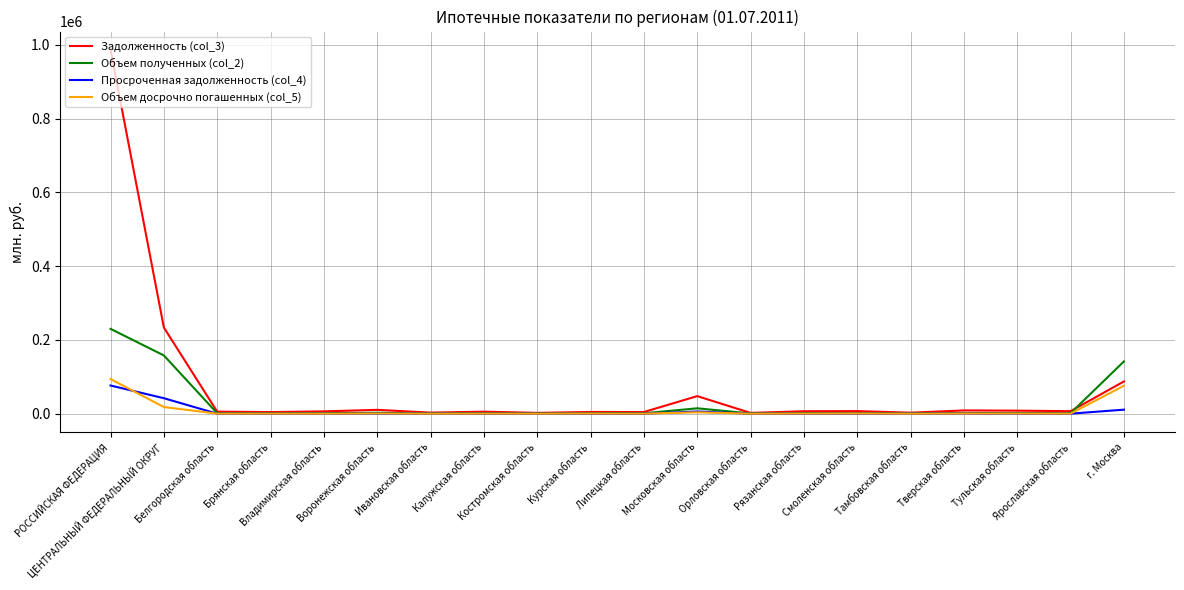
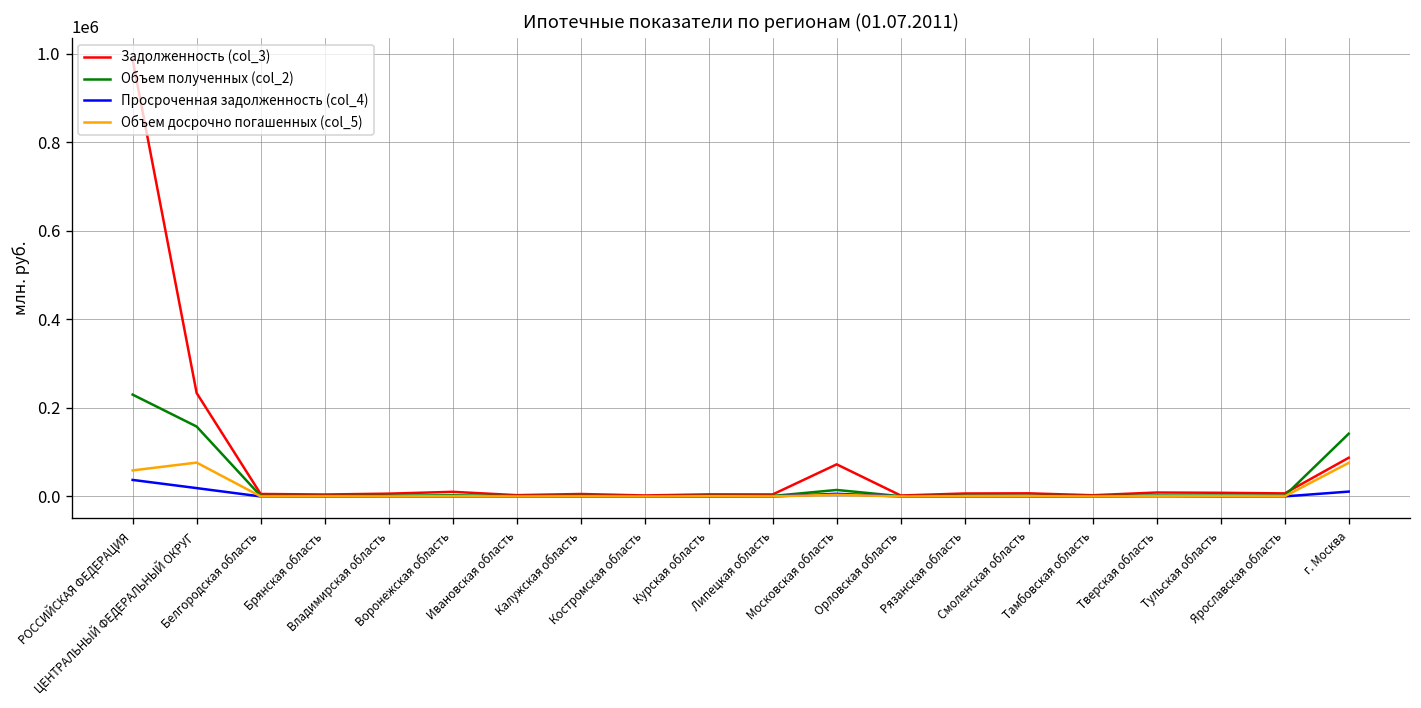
  {
    "Задолженность (col_3)": {
      "ЦЕНТРАЛЬНЫЙ ФЕДЕРАЛЬНЫЙ ОКРУГ": 230000,
      "Воронежская область": 10000,
-     "Московская область": 50000,
+     "Московская область": 70000,
      "Тверская область": 10000,
      "г. Москва": 90000
    },
    "Объем полученных (col_2)": {
      "РОССИЙСКАЯ ФЕДЕРАЦИЯ": 230000,
      "ЦЕНТРАЛЬНЫЙ ФЕДЕРАЛЬНЫЙ ОКРУГ": 160000,
      "Московская область": 10000,
      "г. Москва": 140000
    },
    "Просроченная задолженность (col_4)": {
-     "РОССИЙСКАЯ ФЕДЕРАЦИЯ": 80000,
-     "ЦЕНТРАЛЬНЫЙ ФЕДЕРАЛЬНЫЙ ОКРУГ": 40000,
+     "РОССИЙСКАЯ ФЕДЕРАЦИЯ": 40000,
+     "ЦЕНТРАЛЬНЫЙ ФЕДЕРАЛЬНЫЙ ОКРУГ": 20000,
      "г. Москва": 10000
    },
    "Объем досрочно погашенных (col_5)": {
-     "РОССИЙСКАЯ ФЕДЕРАЦИЯ": 90000,
-     "ЦЕНТРАЛЬНЫЙ ФЕДЕРАЛЬНЫЙ ОКРУГ": 20000,
+     "РОССИЙСКАЯ ФЕДЕРАЦИЯ": 60000,
+     "ЦЕНТРАЛЬНЫЙ ФЕДЕРАЛЬНЫЙ ОКРУГ": 80000,
      "г. Москва": 80000
    }
  }
